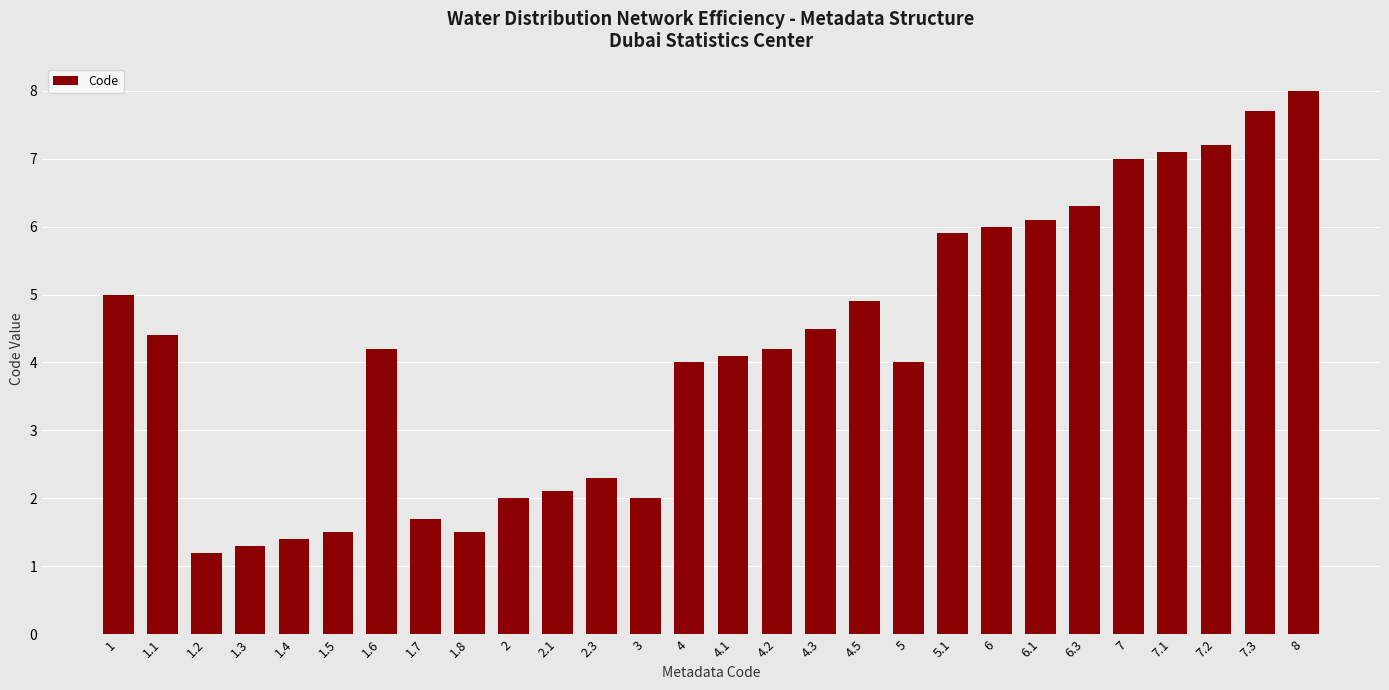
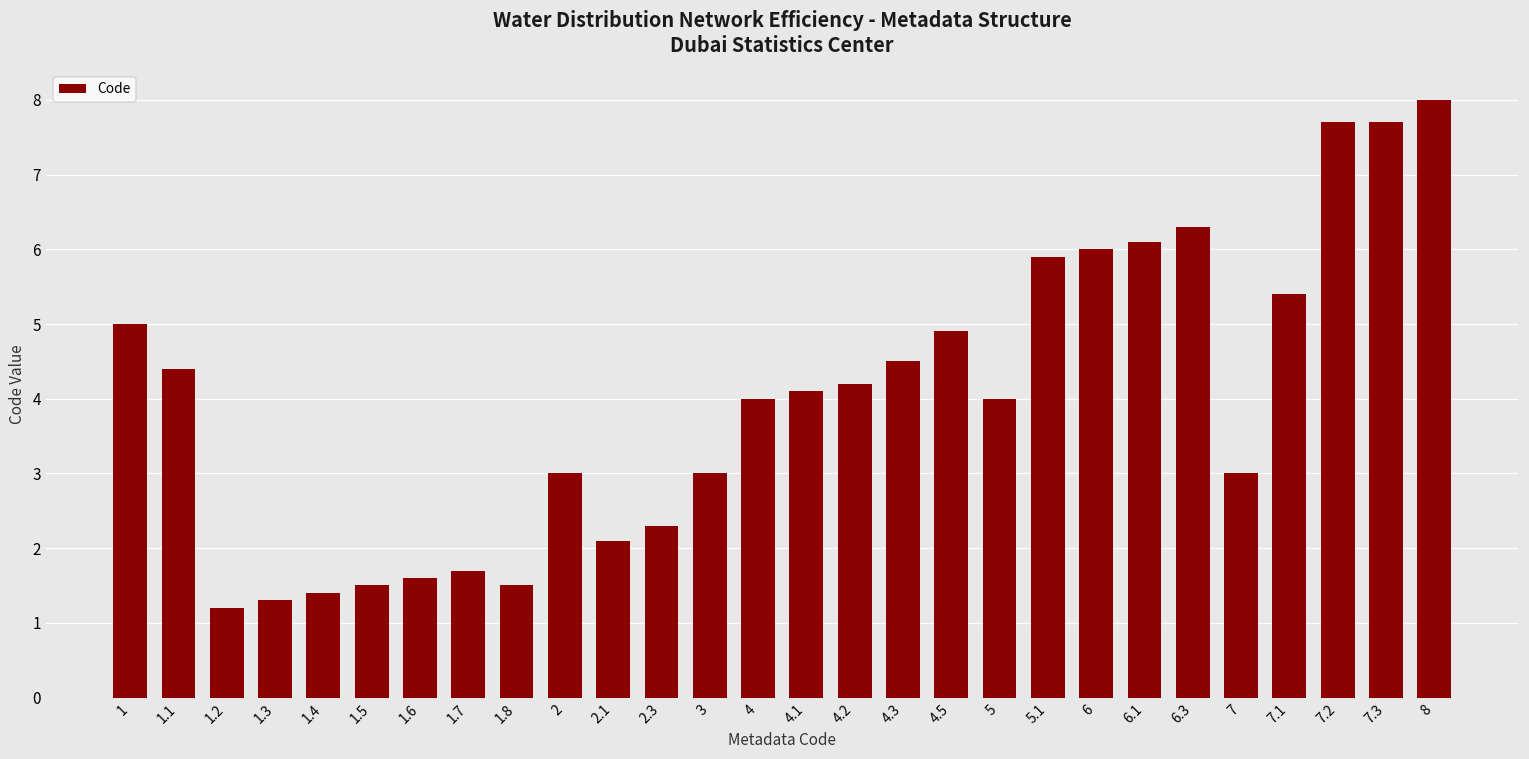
  {
    "1": 5.0,
    "1.1": 4.4,
    "1.2": 1.2,
    "1.3": 1.3,
    "1.4": 1.4,
    "1.5": 1.5,
-   "1.6": 4.2,
+   "1.6": 1.6,
    "1.7": 1.7,
    "1.8": 1.5,
-   "2": 2,
+   "2": 3,
    "2.1": 2.1,
    "2.3": 2.3,
-   "3": 2,
+   "3": 3,
    "4": 4.0,
    "4.1": 4.1,
    "4.2": 4.2,
    "4.3": 4.5,
    "4.5": 4.9,
    "5": 4.0,
    "5.1": 5.9,
    "6": 6.0,
    "6.1": 6.1,
    "6.3": 6.3,
-   "7": 7,
-   "7.1": 7.1,
-   "7.2": 7.2,
+   "7": 3,
+   "7.1": 5.4,
+   "7.2": 7.7,
    "7.3": 7.7,
    "8": 8.0
  }
